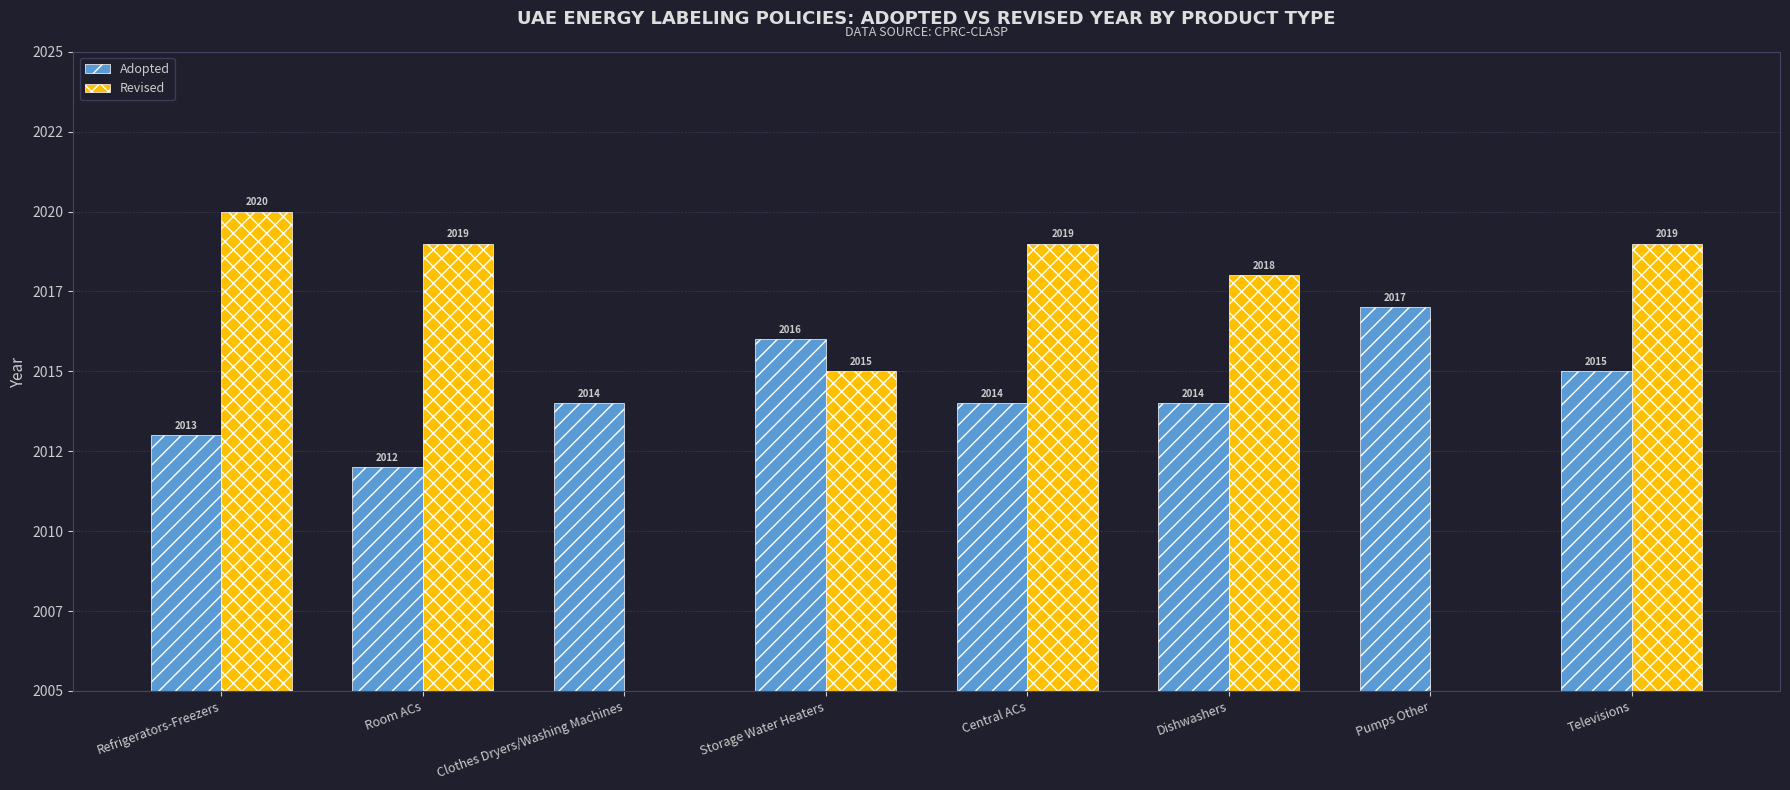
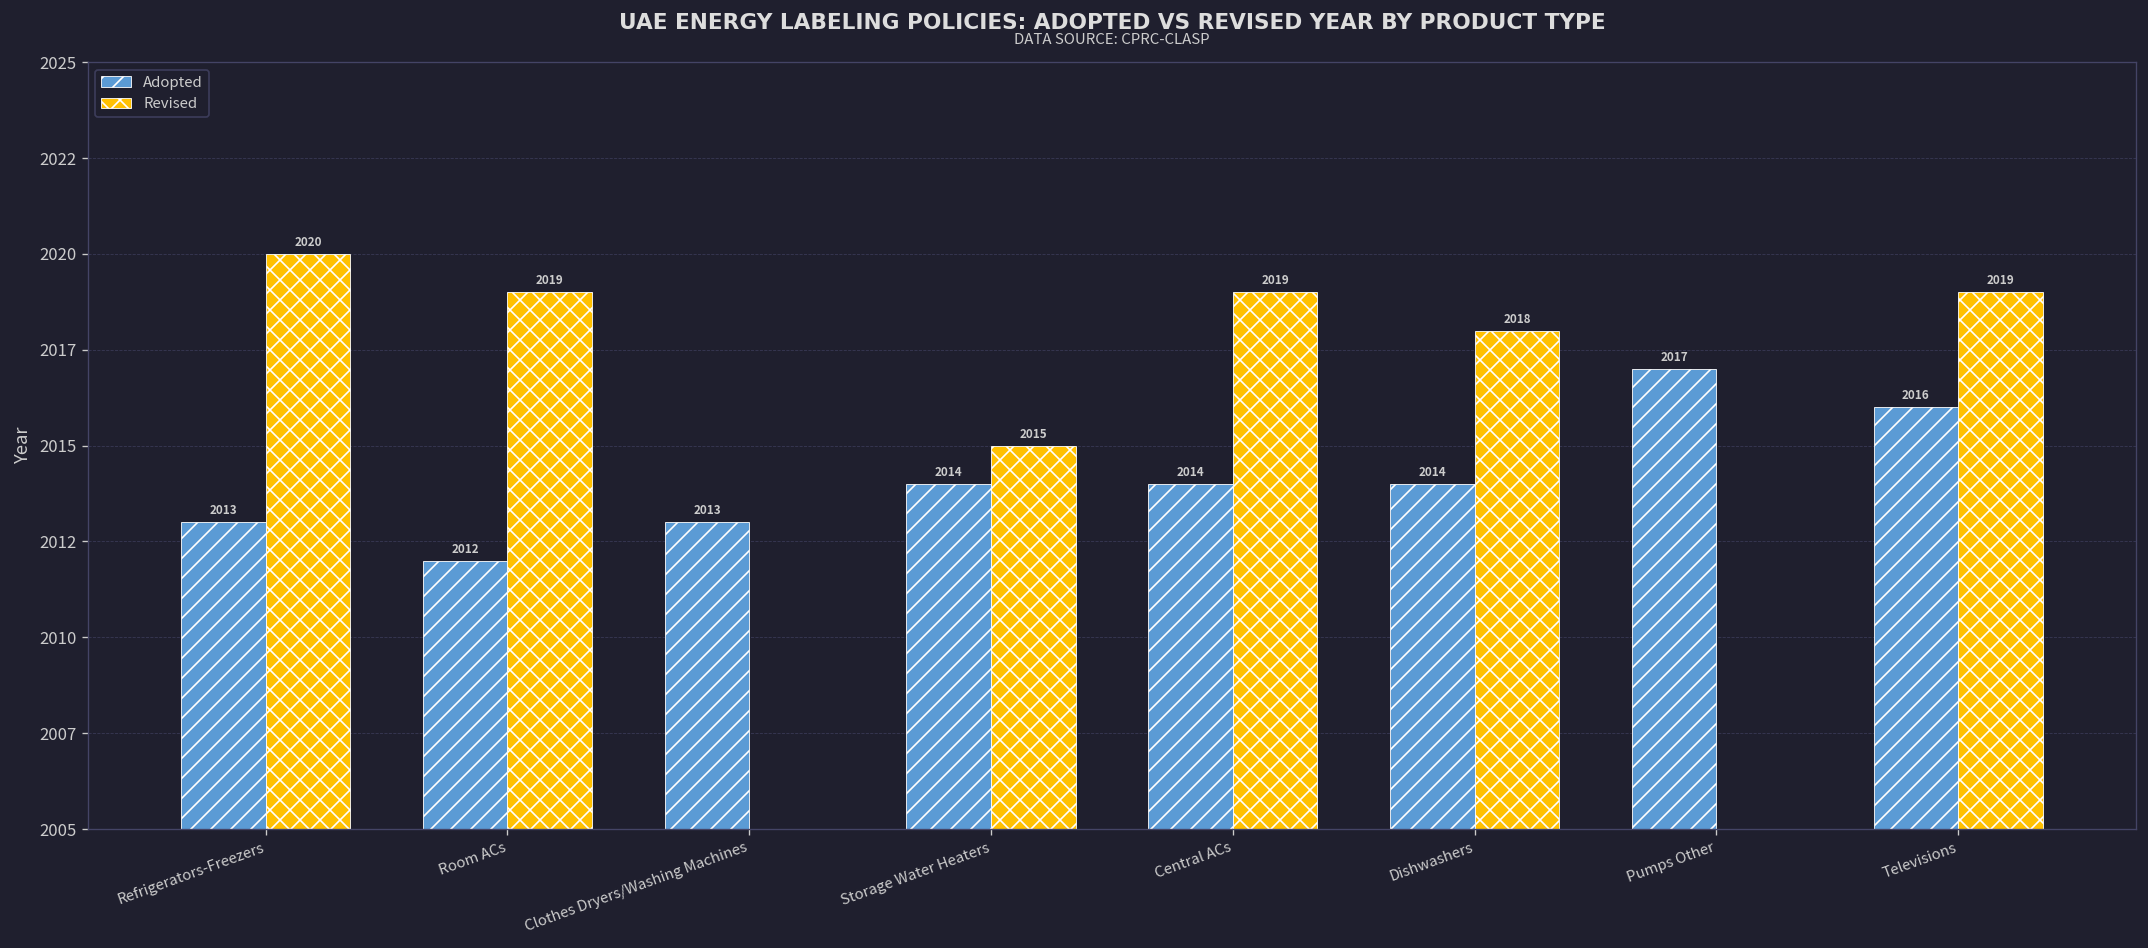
  {
    "Adopted": {
      "Refrigerators-Freezers": 2013,
      "Room ACs": 2012,
-     "Clothes Dryers/Washing Machines": 2014,
-     "Storage Water Heaters": 2016,
+     "Clothes Dryers/Washing Machines": 2013,
+     "Storage Water Heaters": 2014,
      "Central ACs": 2014,
      "Dishwashers": 2014,
      "Pumps Other": 2017,
-     "Televisions": 2015
+     "Televisions": 2016
    }
  }
